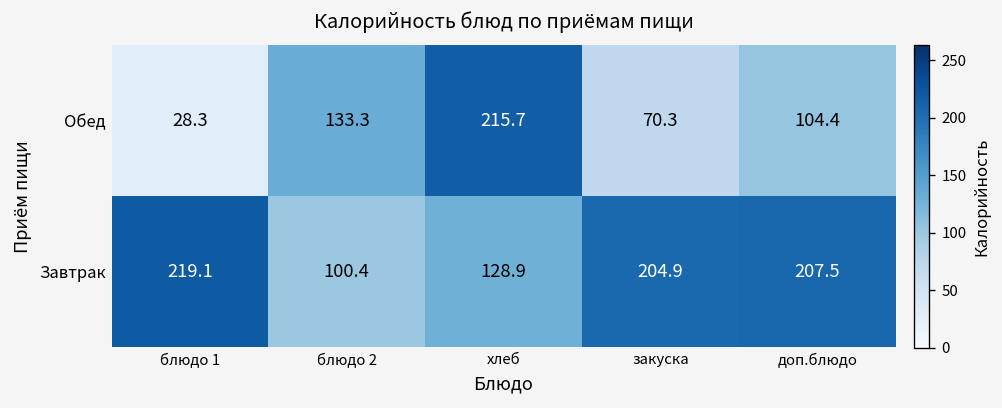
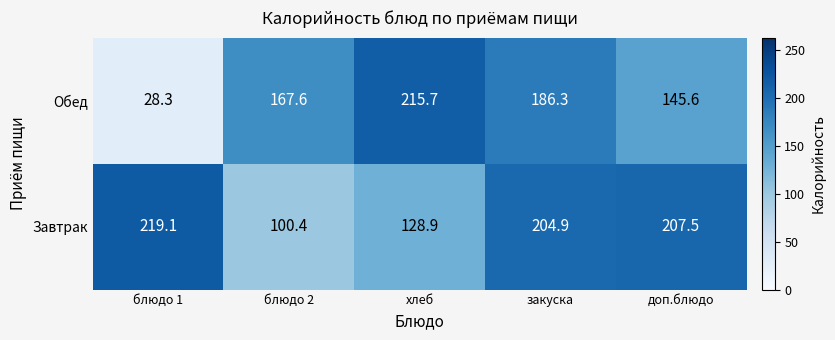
  {
    "Обед": {
      "блюдо 1": 28.3,
-     "блюдо 2": 133.3,
+     "блюдо 2": 167.6,
      "хлеб": 215.7,
-     "закуска": 70.3,
-     "доп.блюдо": 104.4
+     "закуска": 186.3,
+     "доп.блюдо": 145.6
    },
    "Завтрак": {
      "блюдо 1": 219.1,
      "блюдо 2": 100.4,
      "хлеб": 128.9,
      "закуска": 204.9,
      "доп.блюдо": 207.5
    }
  }
